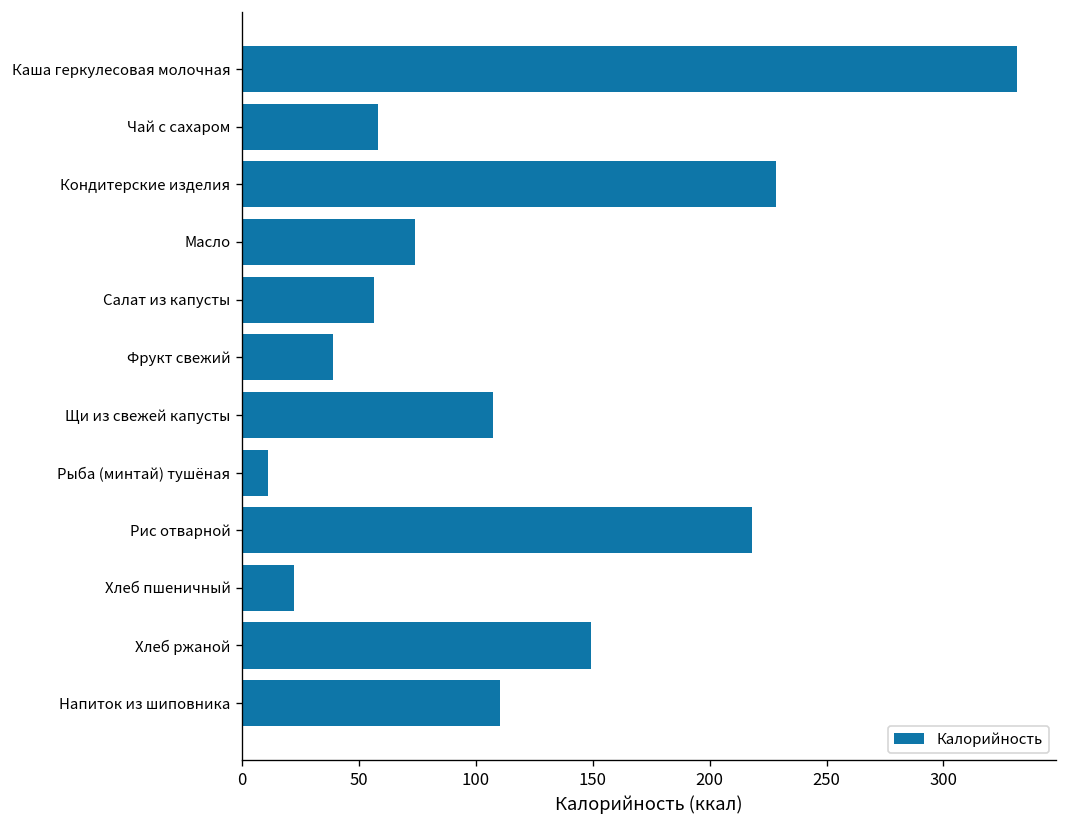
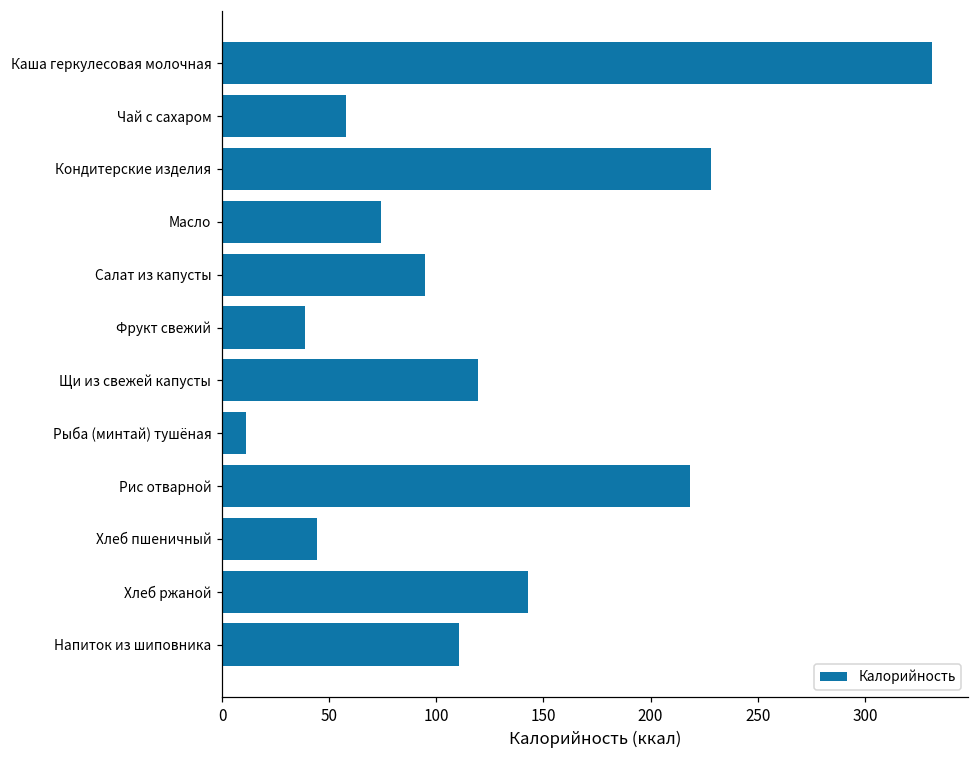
  {
    "Каша геркулесовая молочная": 332,
    "Чай с сахаром": 58,
    "Кондитерские изделия": 228,
    "Масло": 74,
-   "Салат из капусты": 56,
+   "Салат из капусты": 95,
    "Фрукт свежий": 39,
-   "Щи из свежей капусты": 107,
+   "Щи из свежей капусты": 120,
    "Рыба (минтай) тушёная": 11,
    "Рис отварной": 218,
-   "Хлеб пшеничный": 22,
-   "Хлеб ржаной": 149,
+   "Хлеб пшеничный": 45,
+   "Хлеб ржаной": 143,
    "Напиток из шиповника": 110
  }
